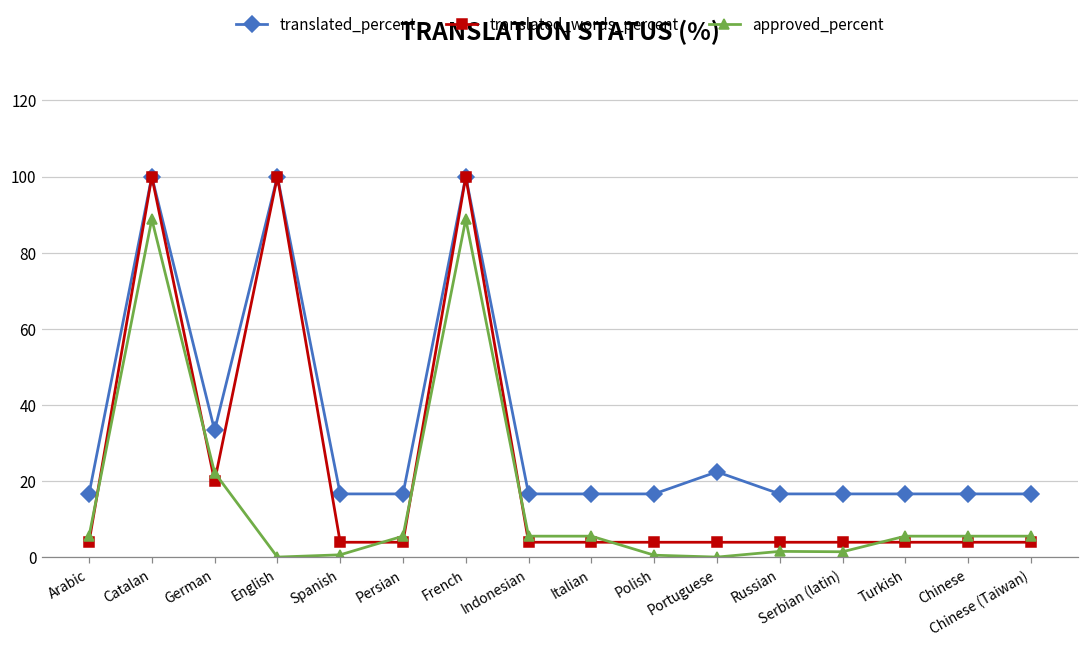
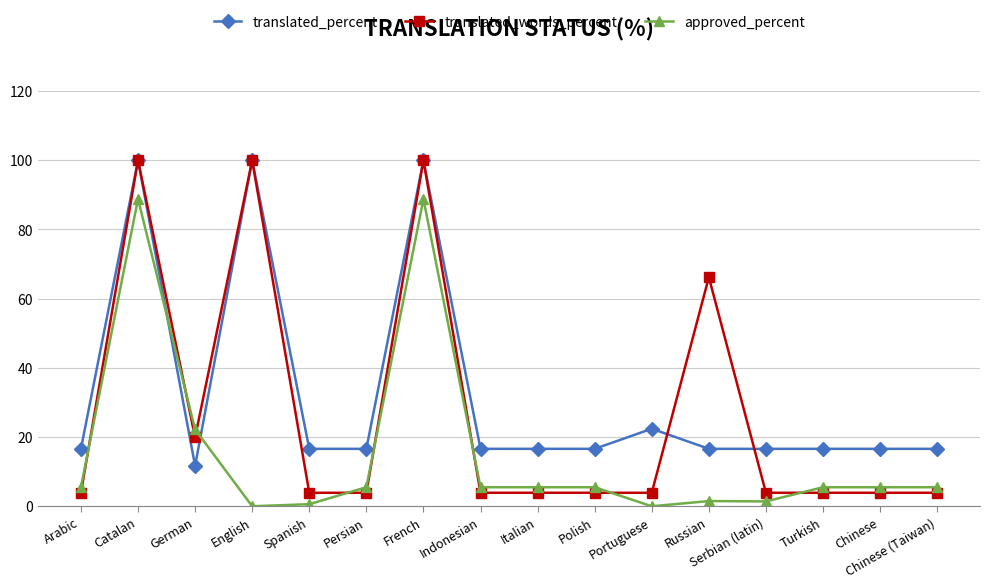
  {
    "translated_percent": {
      "Arabic": 17,
-     "German": 33,
+     "German": 12,
      "Spanish": 17,
      "Persian": 17,
      "Indonesian": 17,
      "Italian": 17,
      "Polish": 17,
      "Portuguese": 22,
      "Russian": 17,
      "Serbian (latin)": 17,
      "Turkish": 17,
      "Chinese": 17,
      "Chinese (Taiwan)": 17
    },
    "translated_words_percent": {
      "Arabic": 4,
      "German": 20,
      "Spanish": 4,
      "Persian": 4,
      "Indonesian": 4,
      "Italian": 4,
      "Polish": 4,
      "Portuguese": 4,
-     "Russian": 4,
+     "Russian": 66,
      "Serbian (latin)": 4,
      "Turkish": 4,
      "Chinese": 4,
      "Chinese (Taiwan)": 4
    },
    "approved_percent": {
      "Arabic": 6,
      "Catalan": 89,
      "German": 22,
      "English": 0,
      "Spanish": 1,
      "Persian": 6,
      "French": 89,
      "Indonesian": 6,
      "Italian": 6,
-     "Polish": 1,
+     "Polish": 6,
      "Portuguese": 0,
      "Russian": 2,
      "Serbian (latin)": 1,
      "Turkish": 6,
      "Chinese": 6,
      "Chinese (Taiwan)": 6
    }
  }
